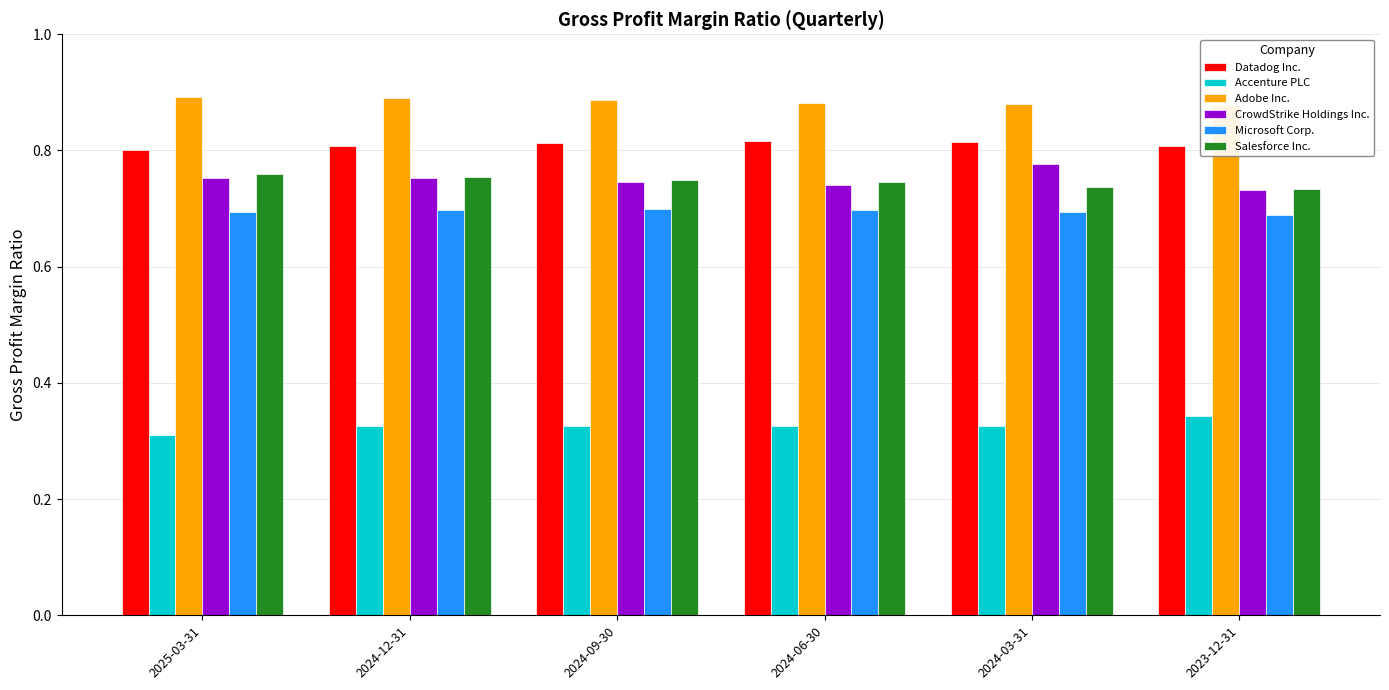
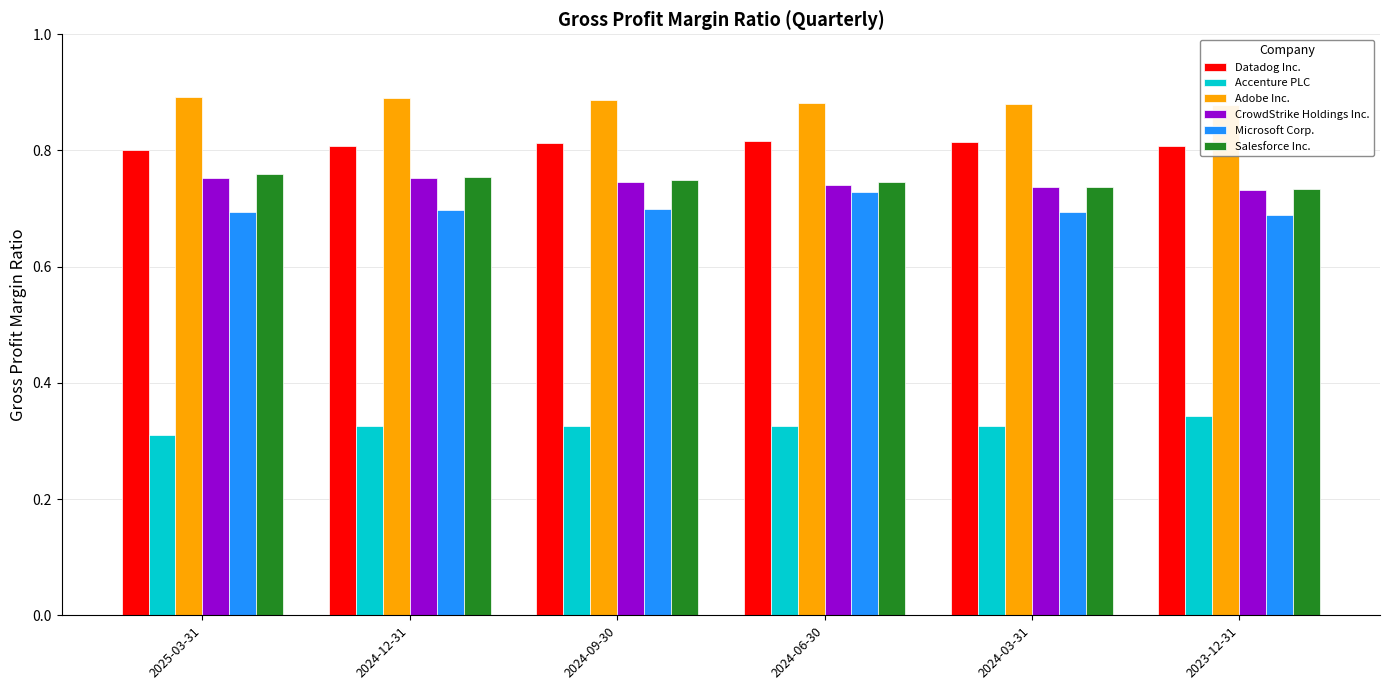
  {
    "Datadog Inc.": {
      "2025-03-31": 0.80,
      "2024-12-31": 0.81,
      "2024-09-30": 0.81,
      "2024-06-30": 0.82,
      "2024-03-31": 0.81,
      "2023-12-31": 0.81
    },
    "Accenture PLC": {
      "2025-03-31": 0.31,
      "2024-12-31": 0.33,
      "2024-09-30": 0.33,
      "2024-06-30": 0.33,
      "2024-03-31": 0.33,
      "2023-12-31": 0.34
    },
    "Adobe Inc.": {
      "2025-03-31": 0.89,
      "2024-12-31": 0.89,
      "2024-09-30": 0.89,
      "2024-06-30": 0.88,
      "2024-03-31": 0.88
    },
    "CrowdStrike Holdings Inc.": {
      "2025-03-31": 0.75,
      "2024-12-31": 0.75,
      "2024-09-30": 0.75,
      "2024-06-30": 0.74,
-     "2024-03-31": 0.78,
+     "2024-03-31": 0.74,
      "2023-12-31": 0.73
    },
    "Microsoft Corp.": {
      "2025-03-31": 0.69,
      "2024-12-31": 0.70,
      "2024-09-30": 0.70,
-     "2024-06-30": 0.70,
+     "2024-06-30": 0.73,
      "2024-03-31": 0.69,
      "2023-12-31": 0.69
    },
    "Salesforce Inc.": {
      "2025-03-31": 0.76,
      "2024-12-31": 0.76,
      "2024-09-30": 0.75,
      "2024-06-30": 0.75,
      "2024-03-31": 0.74,
      "2023-12-31": 0.73
    }
  }
